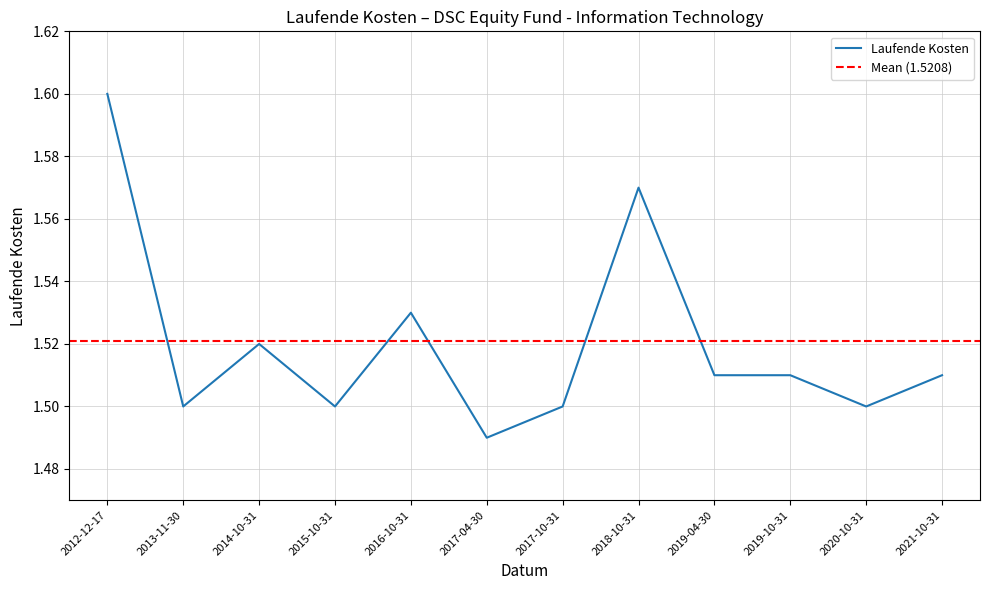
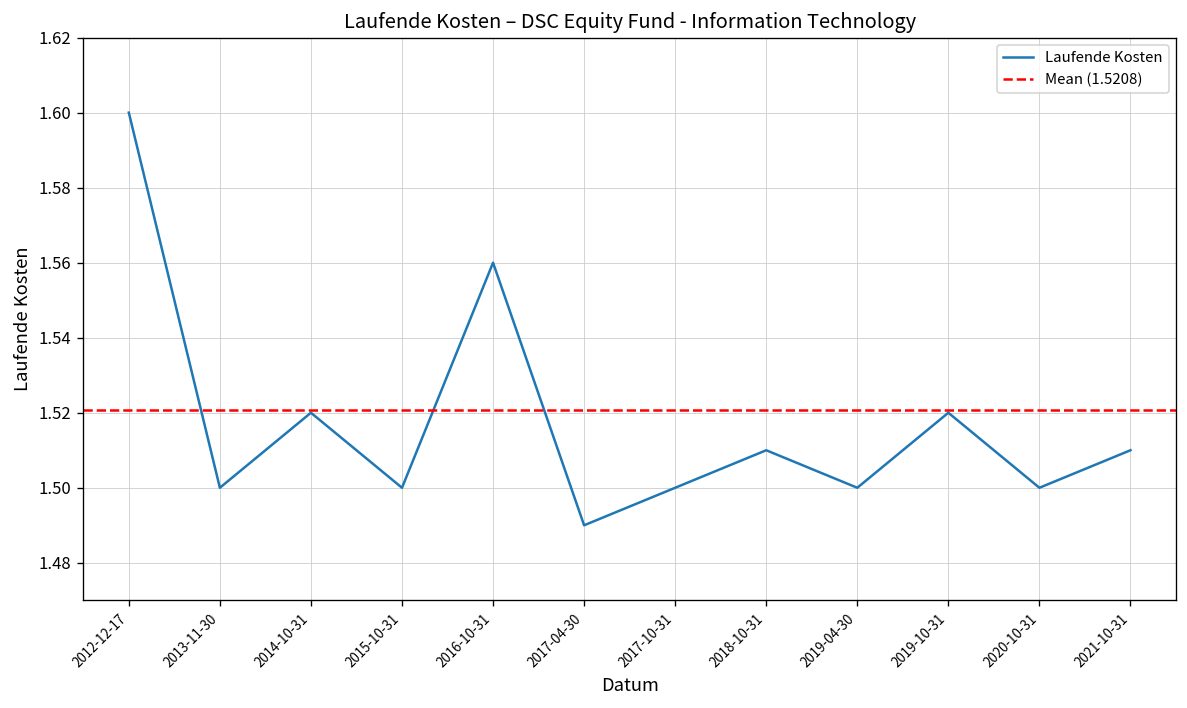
  {
    "2012-12-17": 1.60,
    "2013-11-30": 1.50,
    "2014-10-31": 1.52,
    "2015-10-31": 1.50,
-   "2016-10-31": 1.53,
+   "2016-10-31": 1.56,
    "2017-04-30": 1.49,
    "2017-10-31": 1.50,
-   "2018-10-31": 1.57,
-   "2019-04-30": 1.51,
-   "2019-10-31": 1.51,
+   "2018-10-31": 1.51,
+   "2019-04-30": 1.50,
+   "2019-10-31": 1.52,
    "2020-10-31": 1.50,
    "2021-10-31": 1.51
  }
